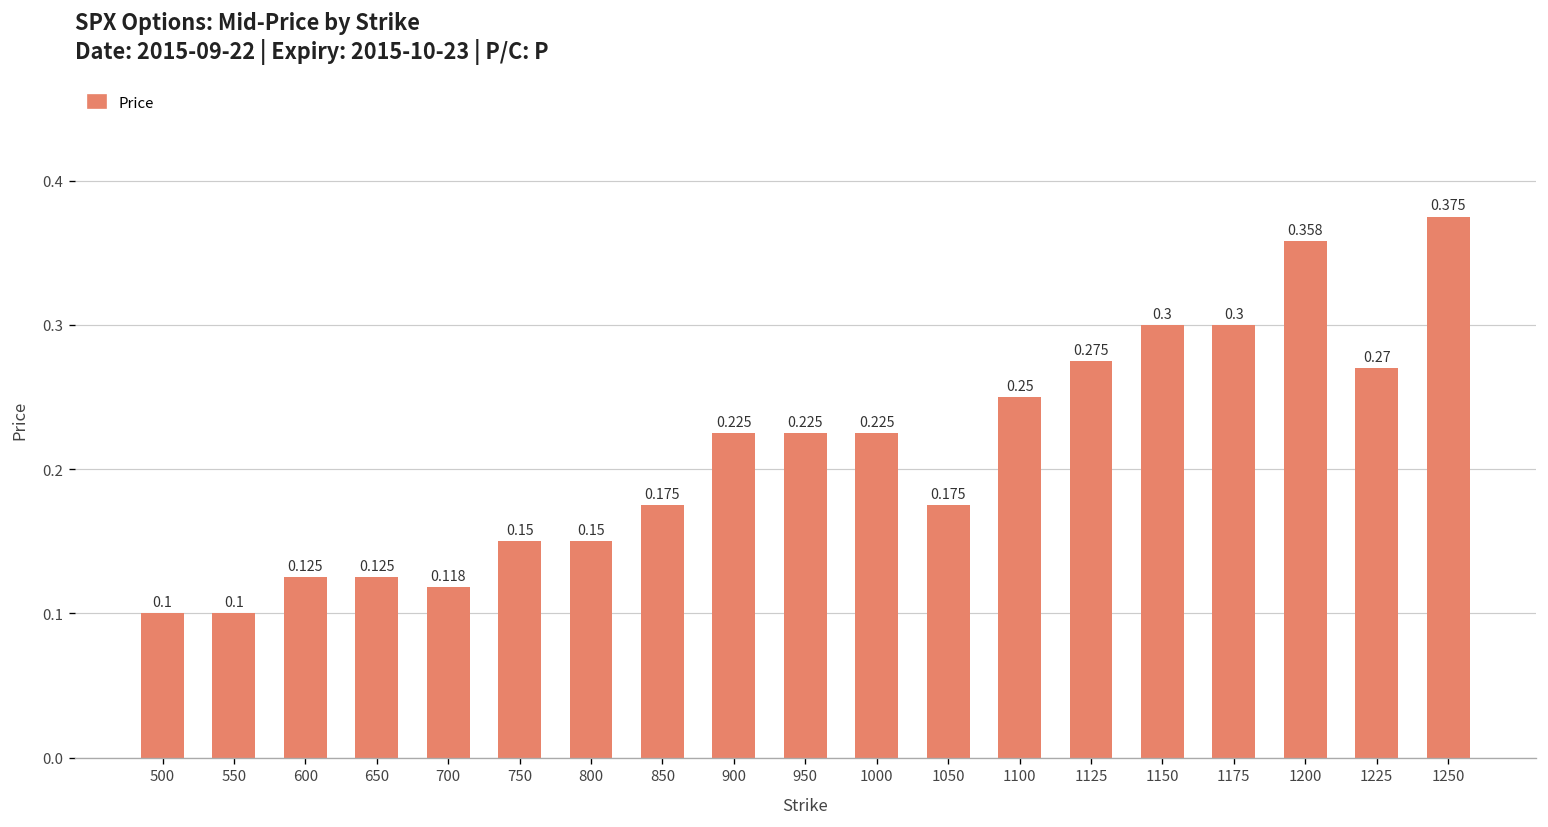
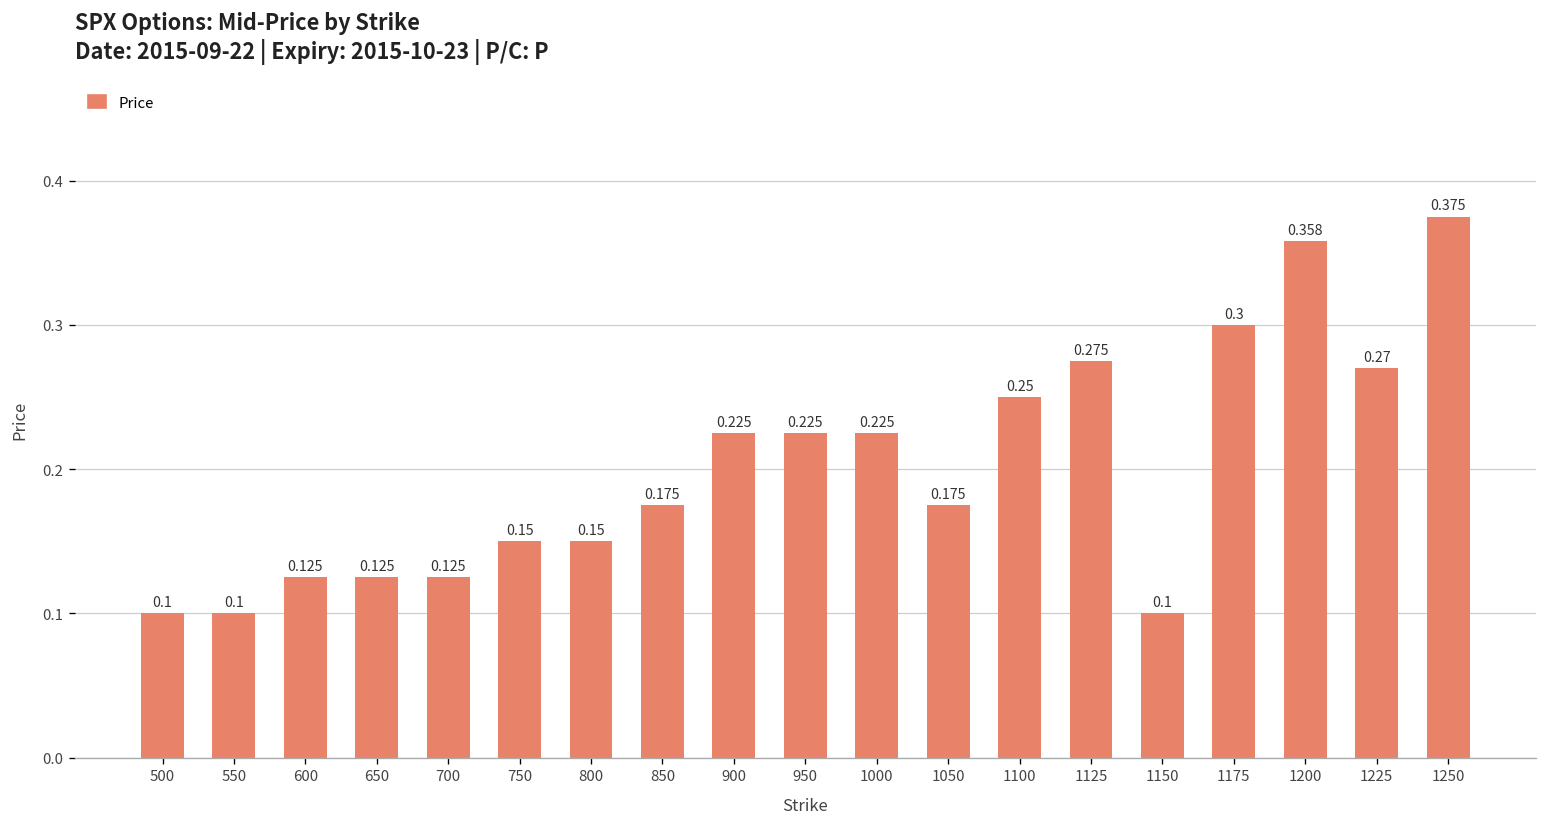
  {
    "500": 0.1,
    "550": 0.1,
    "600": 0.125,
    "650": 0.125,
-   "700": 0.118,
+   "700": 0.125,
    "750": 0.15,
    "800": 0.15,
    "850": 0.175,
    "900": 0.225,
    "950": 0.225,
    "1000": 0.225,
    "1050": 0.175,
    "1100": 0.25,
    "1125": 0.275,
-   "1150": 0.3,
+   "1150": 0.1,
    "1175": 0.3,
    "1200": 0.358,
    "1225": 0.27,
    "1250": 0.375
  }
